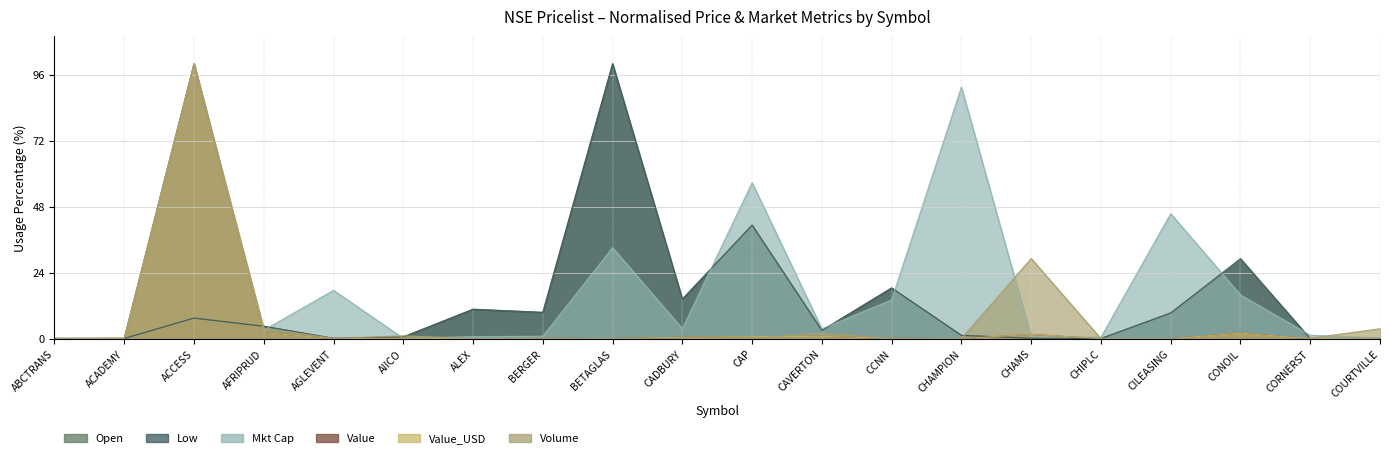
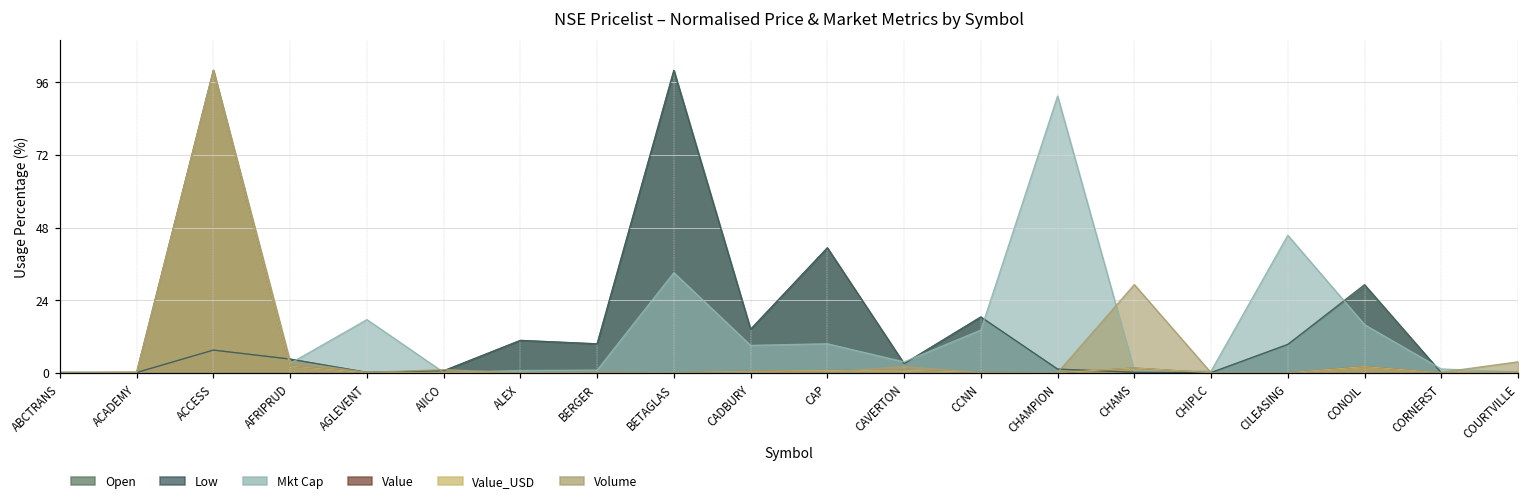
  {
    "Mkt Cap": {
      "AGLEVENT": 18,
      "BETAGLAS": 33,
-     "CADBURY": 4,
-     "CAP": 57,
+     "CADBURY": 9,
+     "CAP": 10,
      "CCNN": 14,
      "CHAMPION": 92,
      "CILEASING": 45,
      "CONOIL": 16,
      "CORNERST": 1
    }
  }
